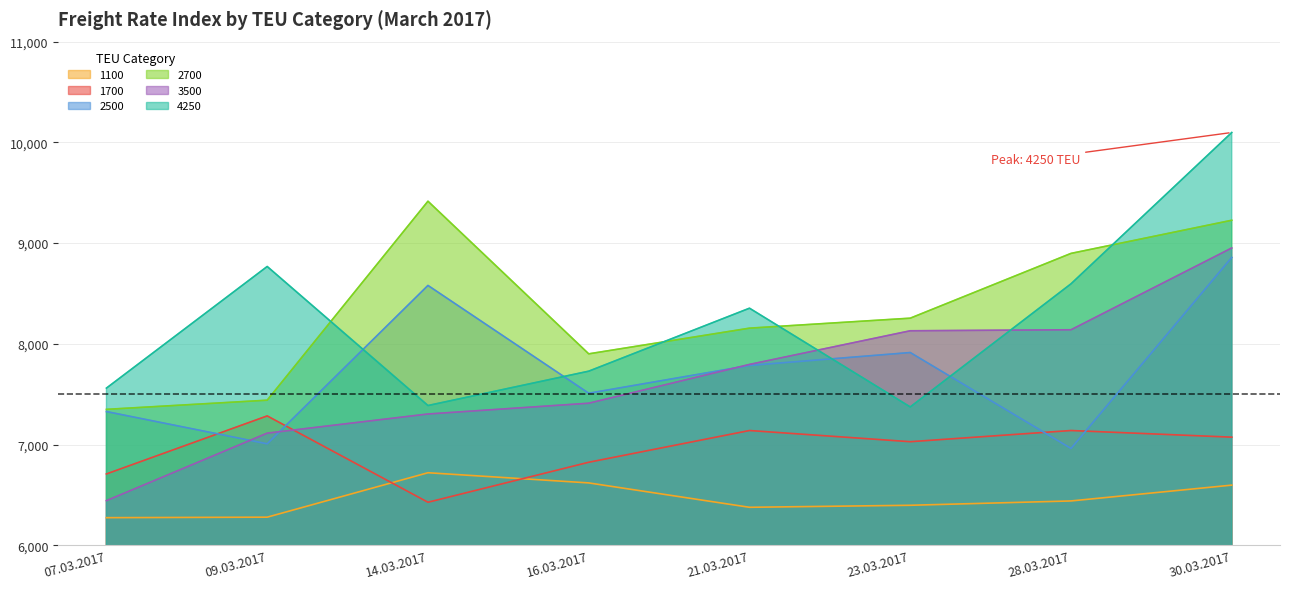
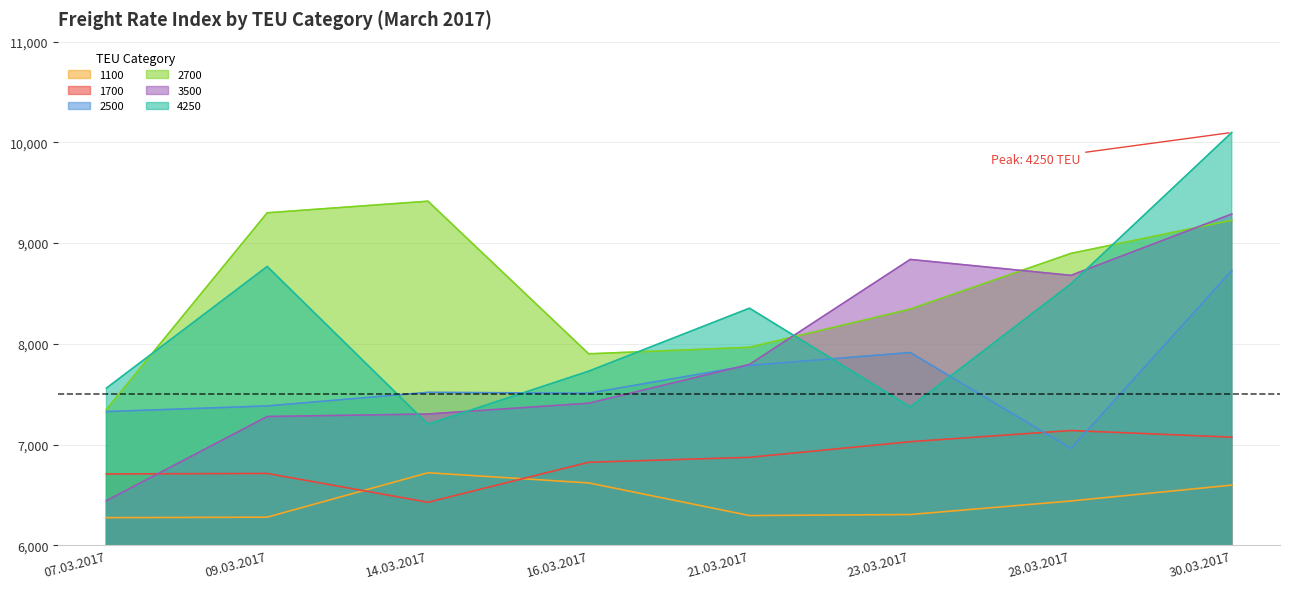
  {
    "1100": {
      "07.03.2017": "6,280",
      "09.03.2017": "6,280",
      "14.03.2017": "6,720",
      "16.03.2017": "6,620",
-     "21.03.2017": "6,380",
-     "23.03.2017": "6,400",
+     "21.03.2017": "6,300",
+     "23.03.2017": "6,310",
      "28.03.2017": "6,440",
      "30.03.2017": "6,600"
    },
    "1700": {
      "07.03.2017": "6,710",
-     "09.03.2017": "7,290",
+     "09.03.2017": "6,710",
      "14.03.2017": "6,430",
      "16.03.2017": "6,830",
-     "21.03.2017": "7,140",
+     "21.03.2017": "6,870",
      "23.03.2017": "7,030",
      "28.03.2017": "7,140",
      "30.03.2017": "7,070"
    },
    "2500": {
-     "09.03.2017": "7,010",
-     "14.03.2017": "8,580",
+     "09.03.2017": "7,380",
+     "14.03.2017": "7,520",
      "16.03.2017": "7,510",
      "23.03.2017": "7,910",
      "28.03.2017": "6,960",
-     "30.03.2017": "8,860"
+     "30.03.2017": "8,730"
    },
    "2700": {
-     "09.03.2017": "7,440",
+     "09.03.2017": "9,300",
      "14.03.2017": "9,420",
      "16.03.2017": "7,900",
-     "21.03.2017": "8,160",
-     "23.03.2017": "8,260",
+     "21.03.2017": "7,970",
+     "23.03.2017": "8,350",
      "28.03.2017": "8,900",
      "30.03.2017": "9,230"
    },
    "3500": {
      "07.03.2017": "6,440",
-     "09.03.2017": "7,110",
+     "09.03.2017": "7,280",
      "14.03.2017": "7,300",
      "16.03.2017": "7,410",
-     "23.03.2017": "8,130",
-     "28.03.2017": "8,140",
-     "30.03.2017": "8,950"
+     "23.03.2017": "8,840",
+     "28.03.2017": "8,680",
+     "30.03.2017": "9,290"
    },
    "4250": {
      "07.03.2017": "7,560",
      "09.03.2017": "8,770",
-     "14.03.2017": "7,390",
+     "14.03.2017": "7,200",
      "16.03.2017": "7,730",
      "21.03.2017": "8,350",
      "23.03.2017": "7,370",
      "28.03.2017": "8,600"
    }
  }
